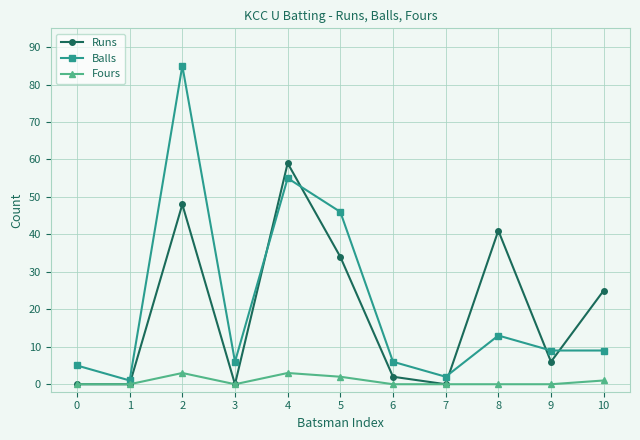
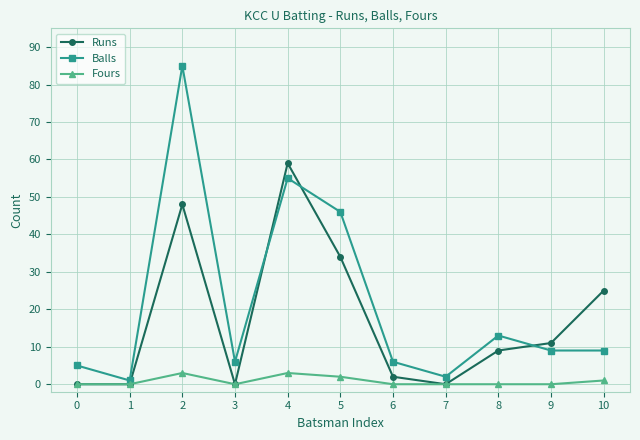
  {
    "Runs": {
      "2": 48,
      "4": 59,
      "5": 34,
      "6": 2,
-     "8": 41,
-     "9": 6,
+     "8": 9,
+     "9": 11,
      "10": 25
    }
  }
